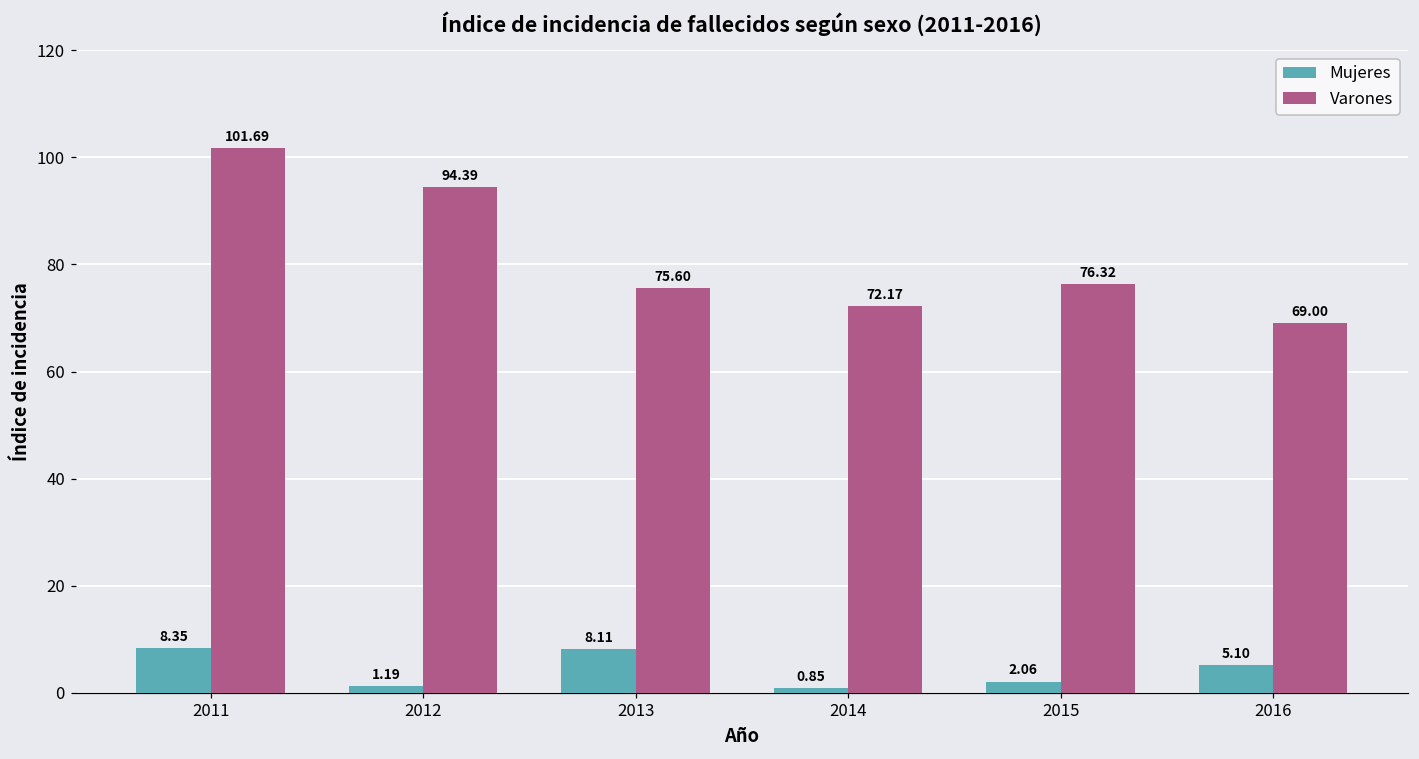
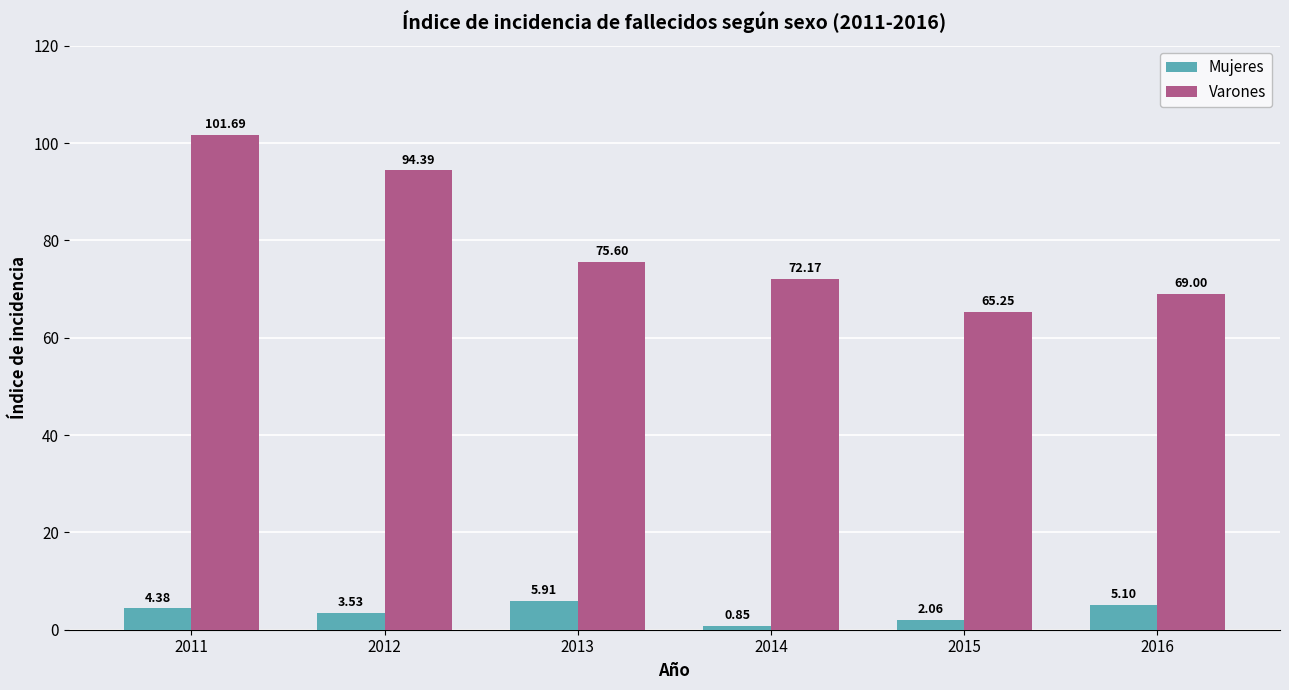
  {
    "Mujeres": {
-     "2011": 8.35,
-     "2012": 1.19,
-     "2013": 8.11,
+     "2011": 4.38,
+     "2012": 3.53,
+     "2013": 5.91,
      "2014": 0.85,
      "2015": 2.06,
      "2016": 5.10
    },
    "Varones": {
      "2011": 101.69,
      "2012": 94.39,
      "2013": 75.60,
      "2014": 72.17,
-     "2015": 76.32,
+     "2015": 65.25,
      "2016": 69.00
    }
  }
